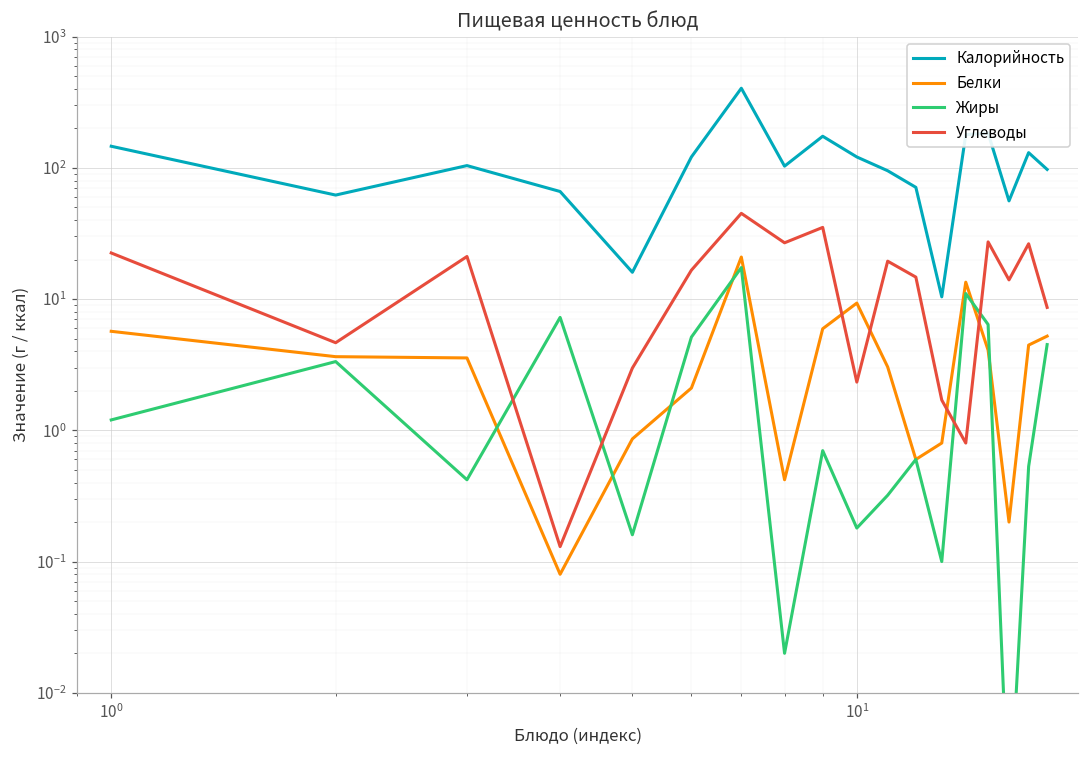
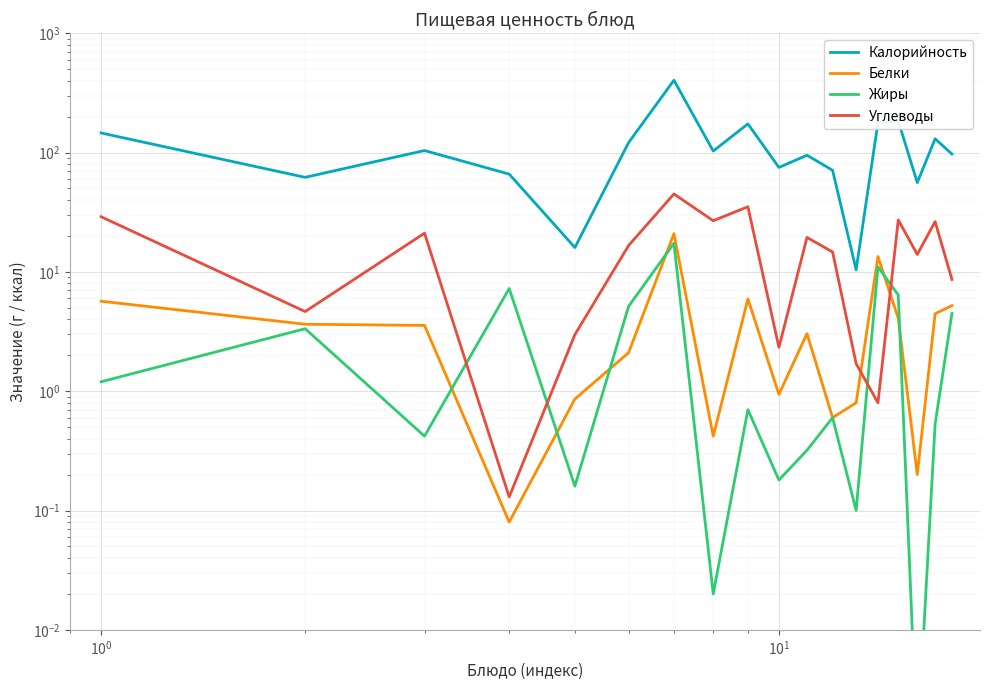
  {
    "Калорийность": {
      "10^0": 150,
-     "10^1": 120
+     "10^1": 80
    },
    "Белки": {
      "10^0": 6,
-     "10^1": 9
+     "10^1": 0.9
    },
    "Жиры": {
      "10^0": 1.2,
      "10^1": 0.18
    },
    "Углеводы": {
-     "10^0": 22,
+     "10^0": 29,
      "10^1": 2.3
    }
  }
